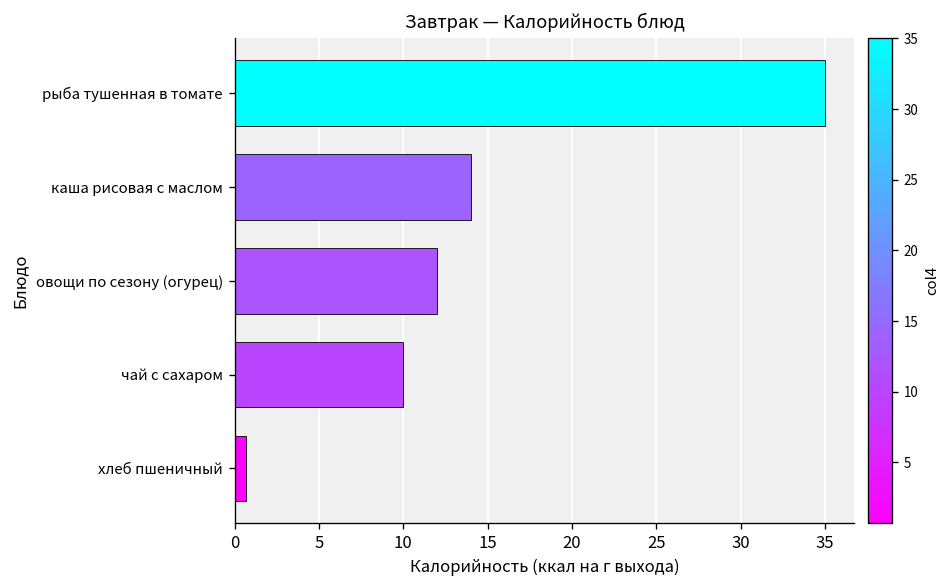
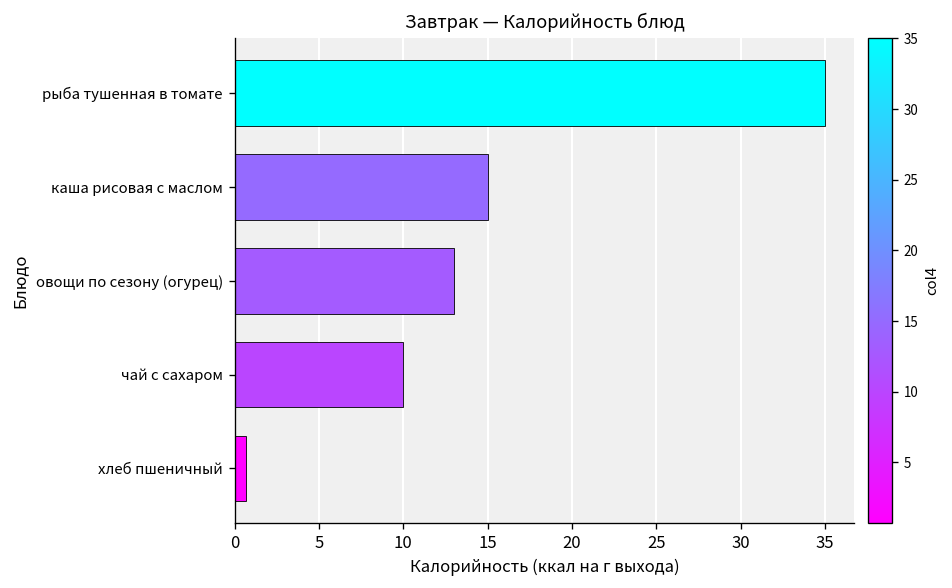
  {
    "рыба тушенная в томате": 35,
-   "каша рисовая с маслом": 14,
-   "овощи по сезону (огурец)": 12,
+   "каша рисовая с маслом": 15,
+   "овощи по сезону (огурец)": 13,
    "чай с сахаром": 10,
    "хлеб пшеничный": 0.7
  }
